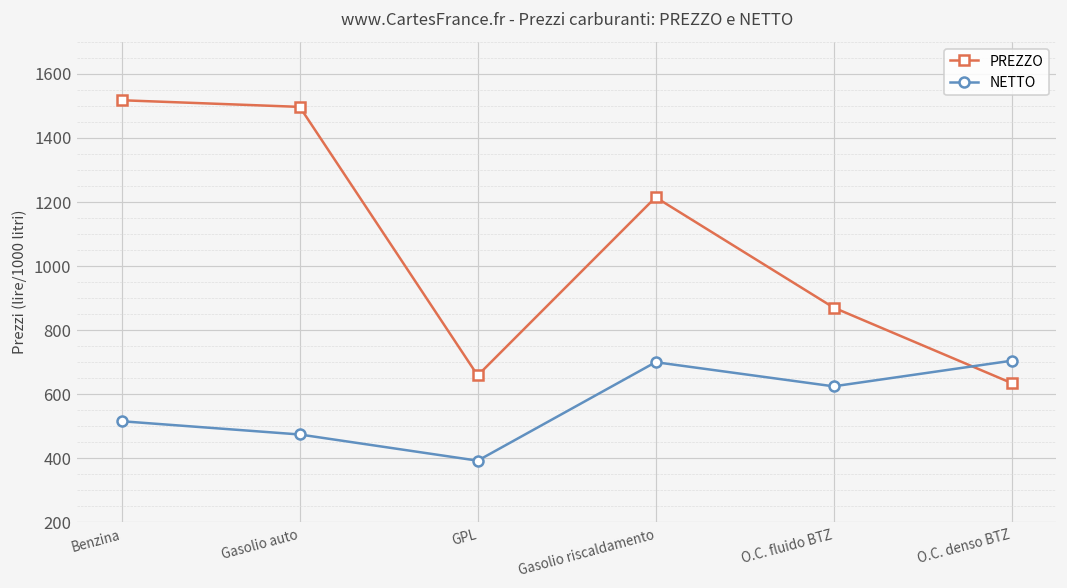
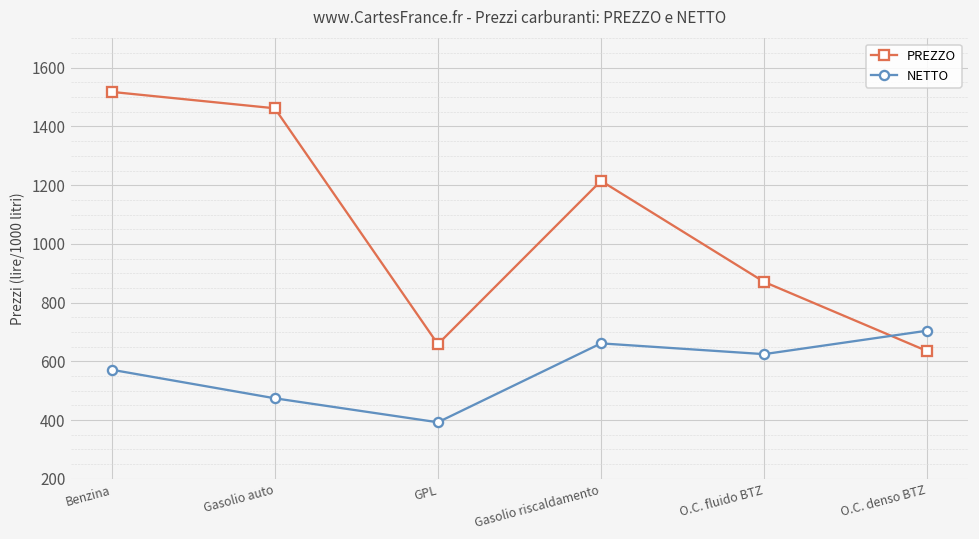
  {
    "PREZZO": {
      "Benzina": 1520,
-     "Gasolio auto": 1500,
+     "Gasolio auto": 1460,
      "GPL": 660,
      "Gasolio riscaldamento": 1210,
      "O.C. fluido BTZ": 870,
      "O.C. denso BTZ": 630
    },
    "NETTO": {
-     "Benzina": 520,
+     "Benzina": 570,
      "Gasolio auto": 470,
      "GPL": 390,
-     "Gasolio riscaldamento": 700,
+     "Gasolio riscaldamento": 660,
      "O.C. fluido BTZ": 620,
      "O.C. denso BTZ": 700
    }
  }
